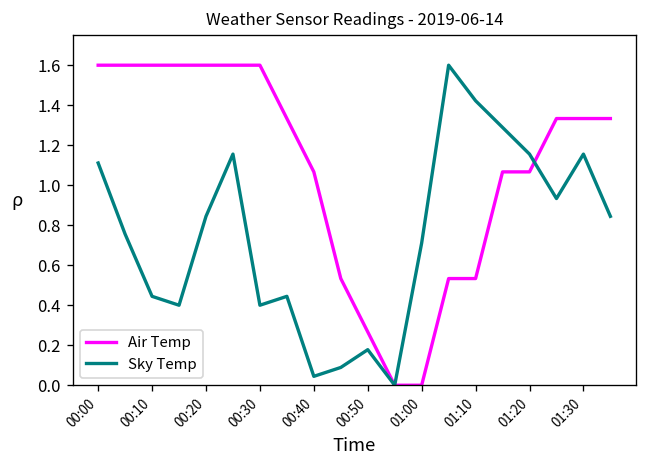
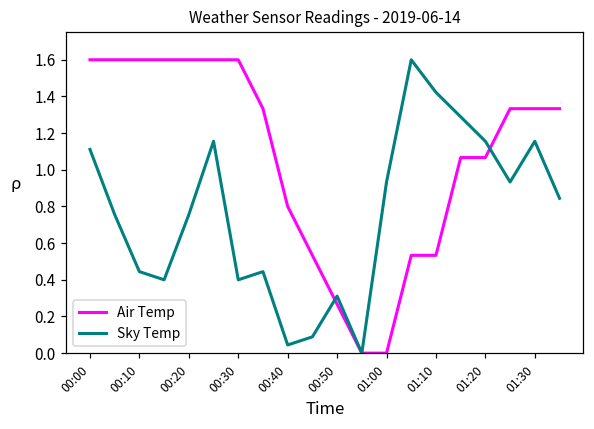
  {
    "Air Temp": {
      "00:00": 1.60,
      "00:10": 1.60,
      "00:20": 1.60,
      "00:30": 1.60,
-     "00:40": 1.07,
+     "00:40": 0.80,
      "00:50": 0.27,
      "01:00": 0.00,
      "01:10": 0.53,
      "01:20": 1.07,
      "01:30": 1.33
    },
    "Sky Temp": {
      "00:00": 1.11,
      "00:10": 0.44,
-     "00:20": 0.84,
+     "00:20": 0.76,
      "00:30": 0.40,
      "00:40": 0.04,
-     "00:50": 0.18,
-     "01:00": 0.71,
+     "00:50": 0.31,
+     "01:00": 0.93,
      "01:10": 1.42,
      "01:20": 1.16,
      "01:30": 1.16
    }
  }
